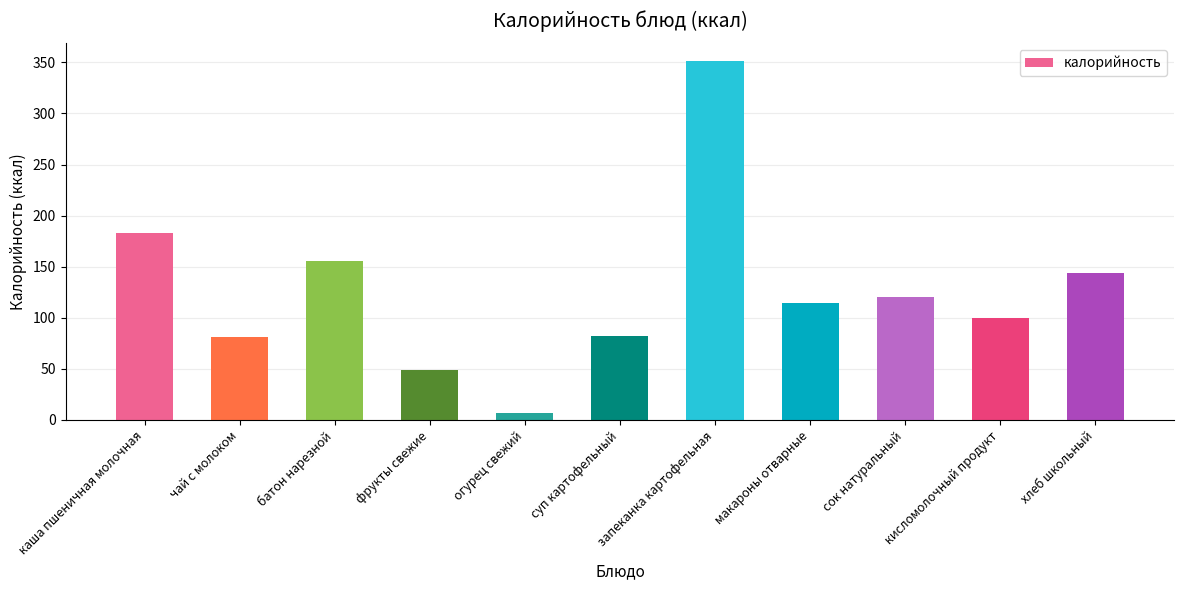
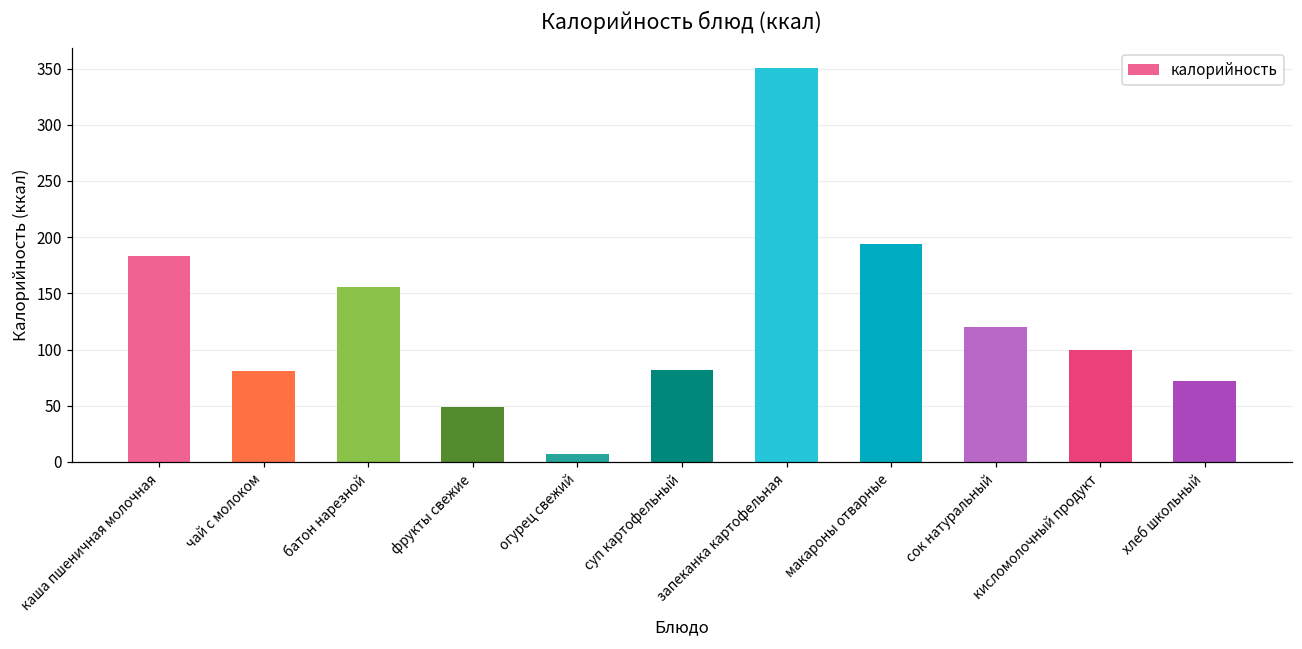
  {
    "каша пшеничная молочная": 183,
    "чай с молоком": 81,
    "батон нарезной": 156,
    "фрукты свежие": 49,
    "огурец свежий": 7,
    "суп картофельный": 82,
    "запеканка картофельная": 351,
-   "макароны отварные": 114,
+   "макароны отварные": 194,
    "сок натуральный": 120,
    "кисломолочный продукт": 100,
-   "хлеб школьный": 144
+   "хлеб школьный": 72
  }
